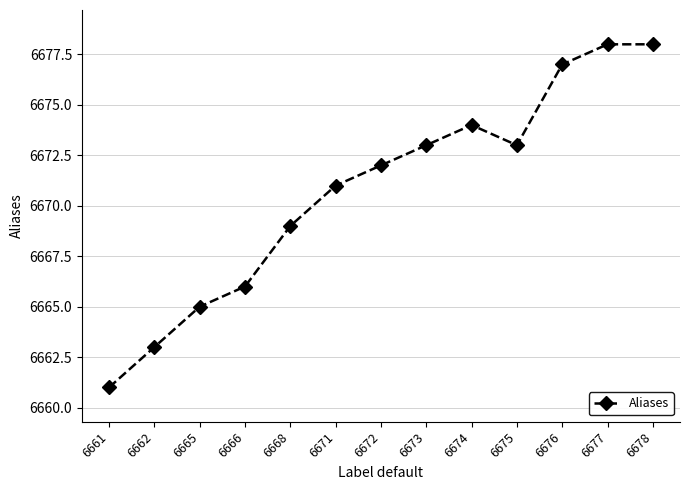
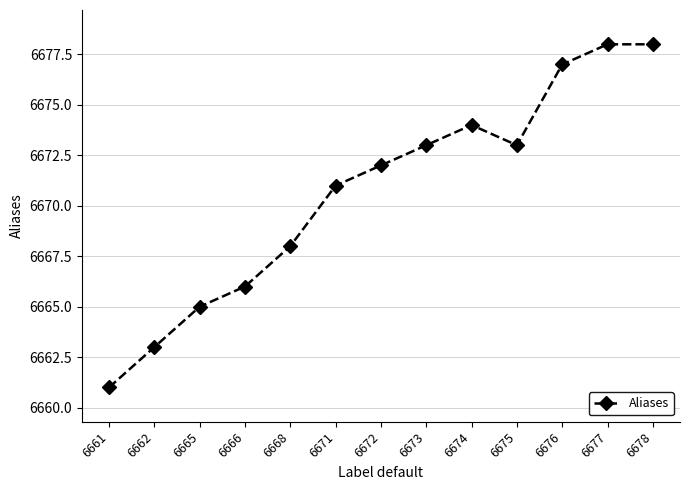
  {
    "6661": 6661,
    "6662": 6663,
    "6665": 6665,
    "6666": 6666,
-   "6668": 6669,
+   "6668": 6668,
    "6671": 6671,
    "6672": 6672,
    "6673": 6673,
    "6674": 6674,
    "6675": 6673,
    "6676": 6677,
    "6677": 6678,
    "6678": 6678
  }
